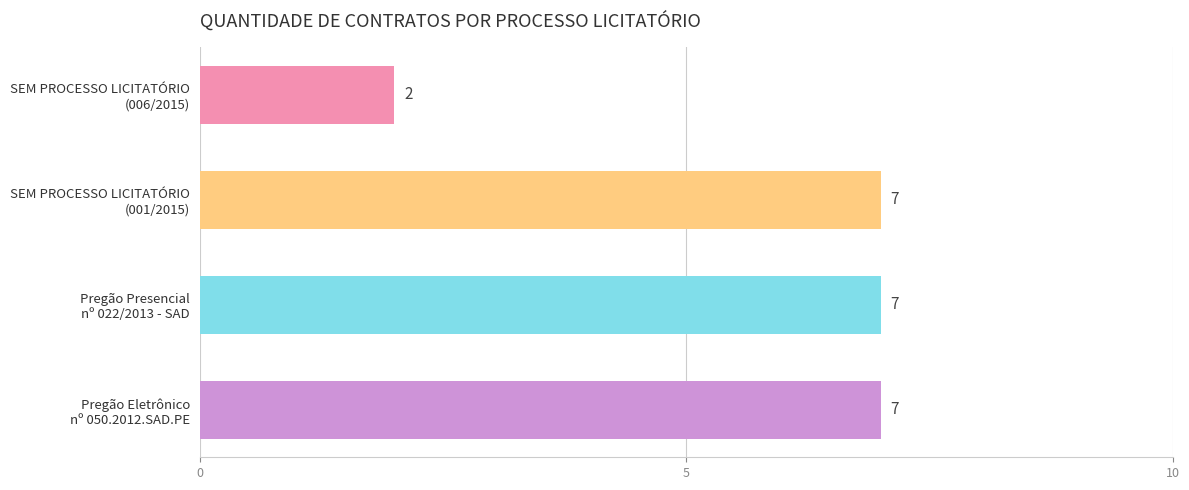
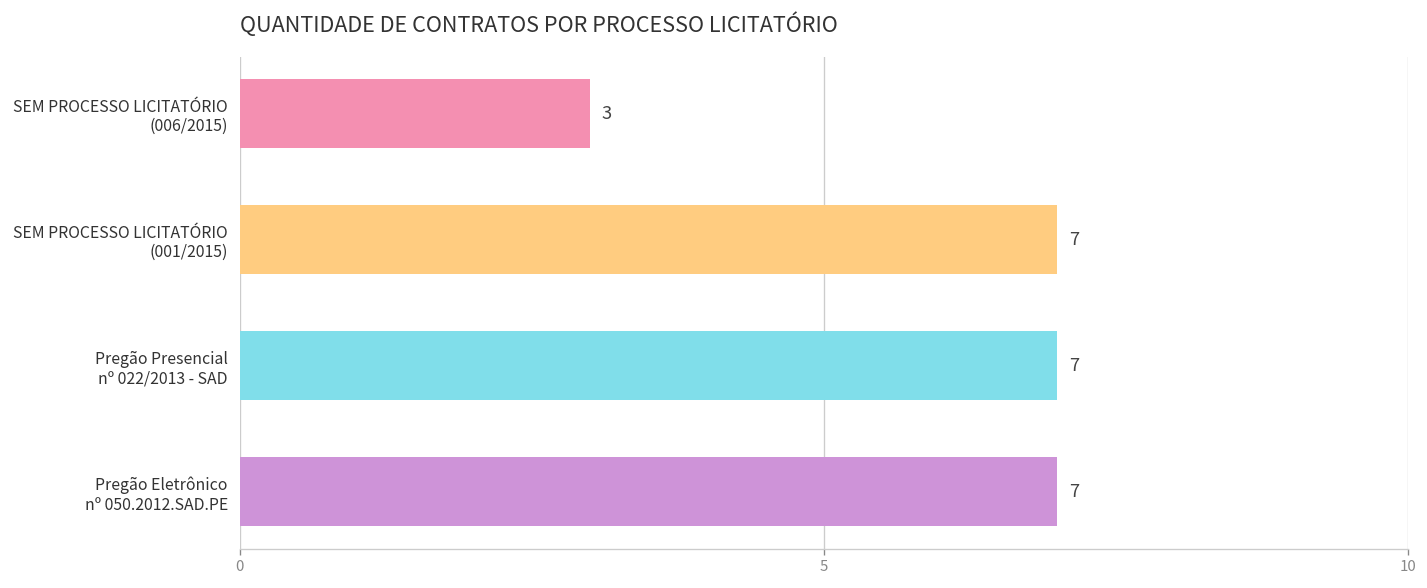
  {
-   "SEM PROCESSO LICITATÓRIO (006/2015)": 2,
+   "SEM PROCESSO LICITATÓRIO (006/2015)": 3,
    "SEM PROCESSO LICITATÓRIO (001/2015)": 7,
    "Pregão Presencial nº 022/2013 - SAD": 7,
    "Pregão Eletrônico nº 050.2012.SAD.PE": 7
  }
